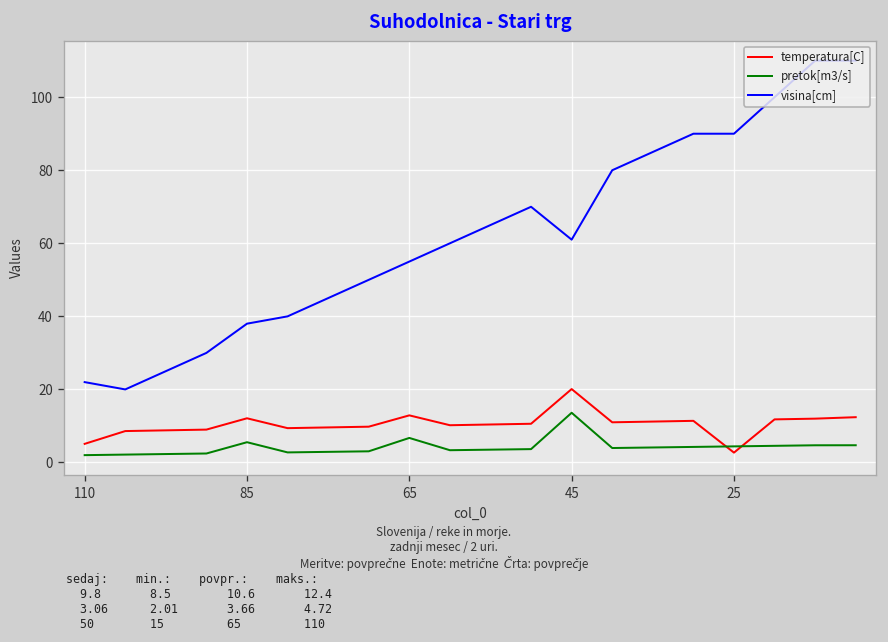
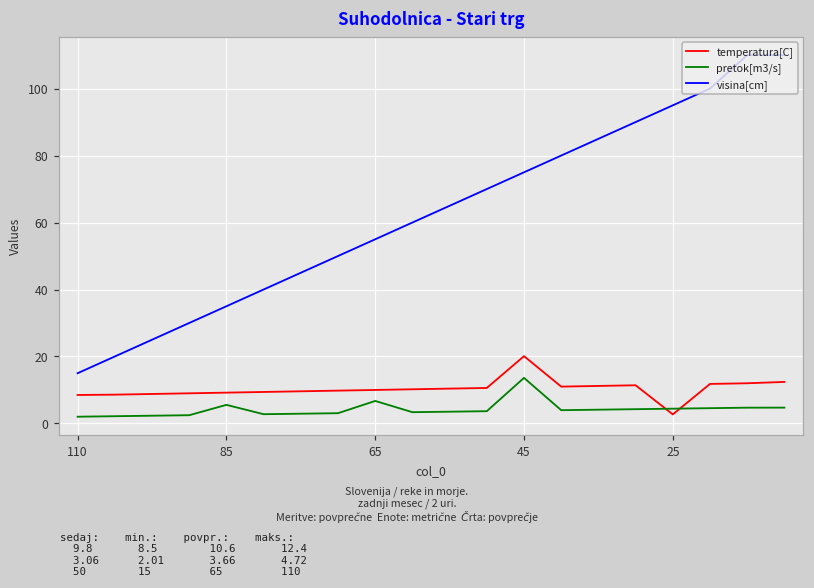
  {
    "temperatura[C]": {
-     "110": 5,
-     "85": 12,
-     "65": 13,
+     "110": 9,
+     "85": 9,
+     "65": 10,
      "45": 20,
      "25": 3
    },
    "pretok[m3/s]": {
      "110": 2,
      "85": 6,
      "65": 7,
      "45": 14,
      "25": 4
    },
    "visina[cm]": {
-     "110": 22,
-     "85": 38,
+     "110": 15,
+     "85": 35,
      "65": 55,
-     "45": 61,
-     "25": 90
+     "45": 75,
+     "25": 95
    }
  }
